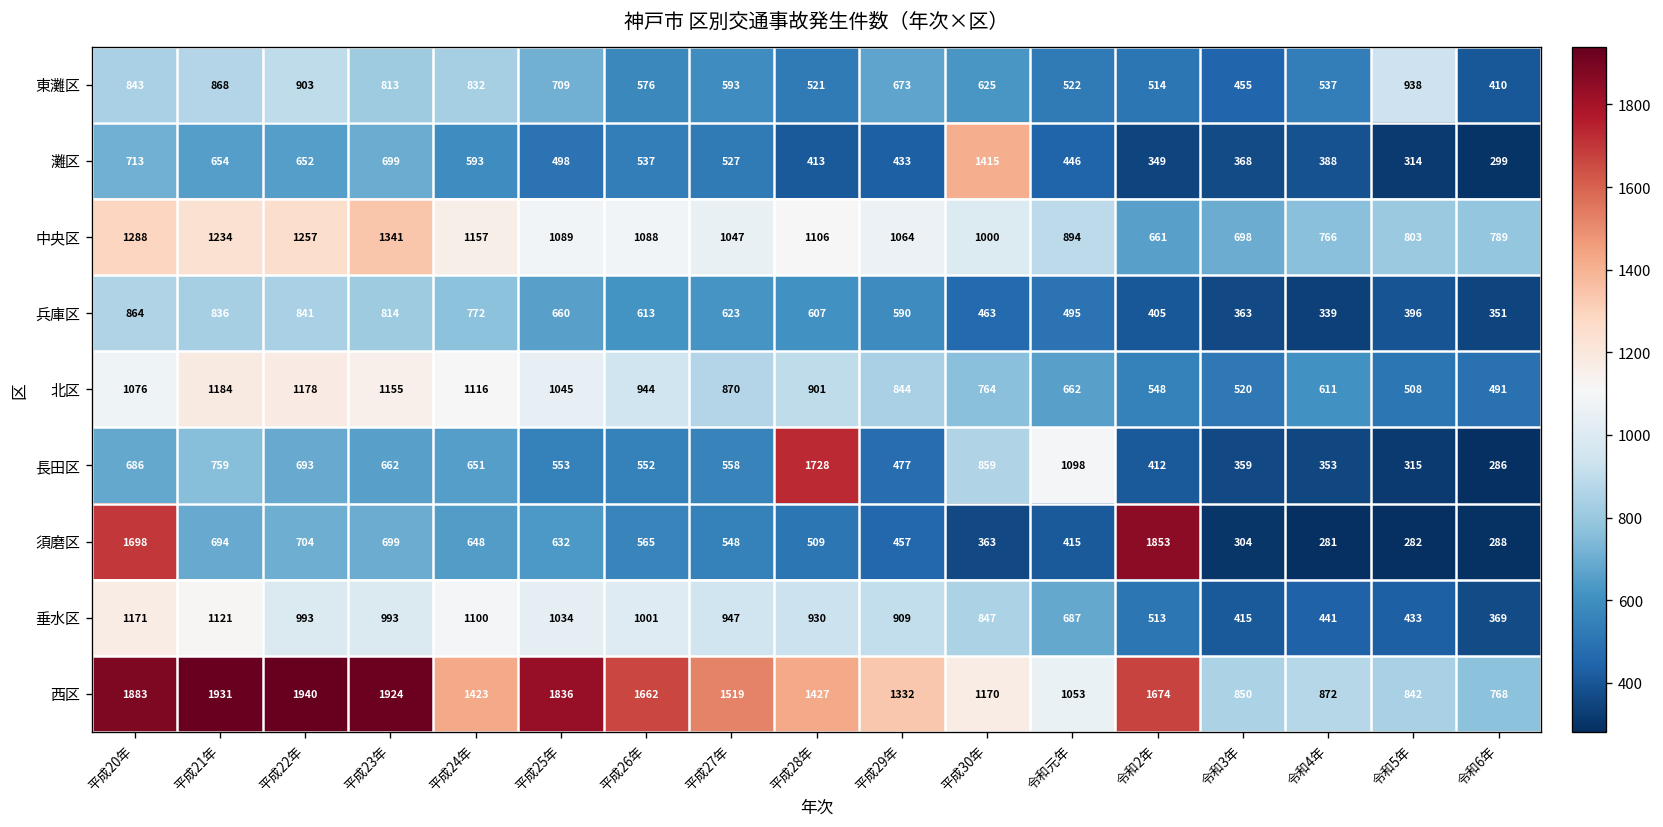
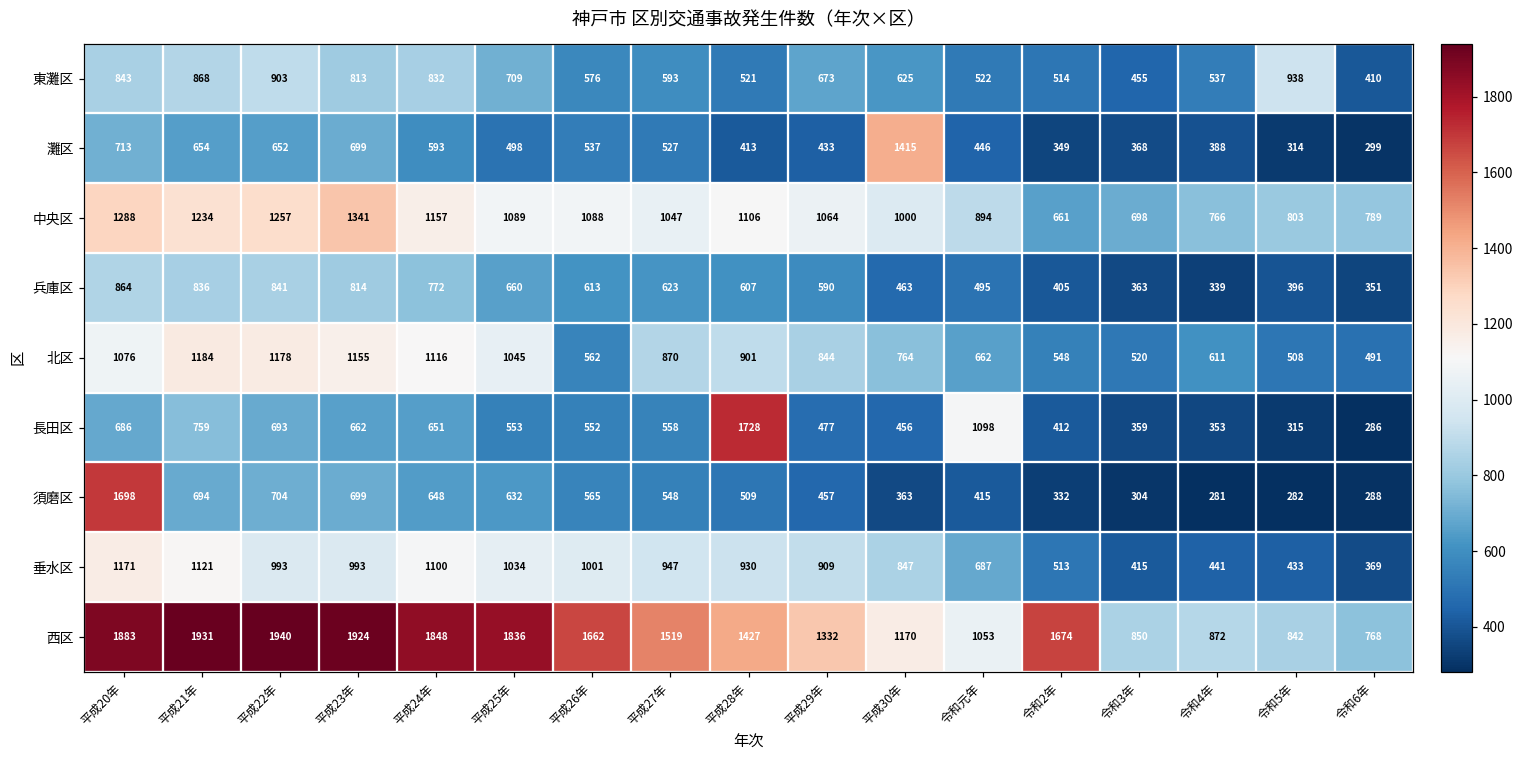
  {
    "東灘区": {
      "平成20年": 843,
      "平成21年": 868,
      "平成22年": 903,
      "平成23年": 813,
      "平成24年": 832,
      "平成25年": 709,
      "平成26年": 576,
      "平成27年": 593,
      "平成28年": 521,
      "平成29年": 673,
      "平成30年": 625,
      "令和元年": 522,
      "令和2年": 514,
      "令和3年": 455,
      "令和4年": 537,
      "令和5年": 938,
      "令和6年": 410
    },
    "灘区": {
      "平成20年": 713,
      "平成21年": 654,
      "平成22年": 652,
      "平成23年": 699,
      "平成24年": 593,
      "平成25年": 498,
      "平成26年": 537,
      "平成27年": 527,
      "平成28年": 413,
      "平成29年": 433,
      "平成30年": 1415,
      "令和元年": 446,
      "令和2年": 349,
      "令和3年": 368,
      "令和4年": 388,
      "令和5年": 314,
      "令和6年": 299
    },
    "中央区": {
      "平成20年": 1288,
      "平成21年": 1234,
      "平成22年": 1257,
      "平成23年": 1341,
      "平成24年": 1157,
      "平成25年": 1089,
      "平成26年": 1088,
      "平成27年": 1047,
      "平成28年": 1106,
      "平成29年": 1064,
      "平成30年": 1000,
      "令和元年": 894,
      "令和2年": 661,
      "令和3年": 698,
      "令和4年": 766,
      "令和5年": 803,
      "令和6年": 789
    },
    "兵庫区": {
      "平成20年": 864,
      "平成21年": 836,
      "平成22年": 841,
      "平成23年": 814,
      "平成24年": 772,
      "平成25年": 660,
      "平成26年": 613,
      "平成27年": 623,
      "平成28年": 607,
      "平成29年": 590,
      "平成30年": 463,
      "令和元年": 495,
      "令和2年": 405,
      "令和3年": 363,
      "令和4年": 339,
      "令和5年": 396,
      "令和6年": 351
    },
    "北区": {
      "平成20年": 1076,
      "平成21年": 1184,
      "平成22年": 1178,
      "平成23年": 1155,
      "平成24年": 1116,
      "平成25年": 1045,
-     "平成26年": 944,
+     "平成26年": 562,
      "平成27年": 870,
      "平成28年": 901,
      "平成29年": 844,
      "平成30年": 764,
      "令和元年": 662,
      "令和2年": 548,
      "令和3年": 520,
      "令和4年": 611,
      "令和5年": 508,
      "令和6年": 491
    },
    "長田区": {
      "平成20年": 686,
      "平成21年": 759,
      "平成22年": 693,
      "平成23年": 662,
      "平成24年": 651,
      "平成25年": 553,
      "平成26年": 552,
      "平成27年": 558,
      "平成28年": 1728,
      "平成29年": 477,
-     "平成30年": 859,
+     "平成30年": 456,
      "令和元年": 1098,
      "令和2年": 412,
      "令和3年": 359,
      "令和4年": 353,
      "令和5年": 315,
      "令和6年": 286
    },
    "須磨区": {
      "平成20年": 1698,
      "平成21年": 694,
      "平成22年": 704,
      "平成23年": 699,
      "平成24年": 648,
      "平成25年": 632,
      "平成26年": 565,
      "平成27年": 548,
      "平成28年": 509,
      "平成29年": 457,
      "平成30年": 363,
      "令和元年": 415,
-     "令和2年": 1853,
+     "令和2年": 332,
      "令和3年": 304,
      "令和4年": 281,
      "令和5年": 282,
      "令和6年": 288
    },
    "垂水区": {
      "平成20年": 1171,
      "平成21年": 1121,
      "平成22年": 993,
      "平成23年": 993,
      "平成24年": 1100,
      "平成25年": 1034,
      "平成26年": 1001,
      "平成27年": 947,
      "平成28年": 930,
      "平成29年": 909,
      "平成30年": 847,
      "令和元年": 687,
      "令和2年": 513,
      "令和3年": 415,
      "令和4年": 441,
      "令和5年": 433,
      "令和6年": 369
    },
    "西区": {
      "平成20年": 1883,
      "平成21年": 1931,
      "平成22年": 1940,
      "平成23年": 1924,
-     "平成24年": 1423,
+     "平成24年": 1848,
      "平成25年": 1836,
      "平成26年": 1662,
      "平成27年": 1519,
      "平成28年": 1427,
      "平成29年": 1332,
      "平成30年": 1170,
      "令和元年": 1053,
      "令和2年": 1674,
      "令和3年": 850,
      "令和4年": 872,
      "令和5年": 842,
      "令和6年": 768
    }
  }
